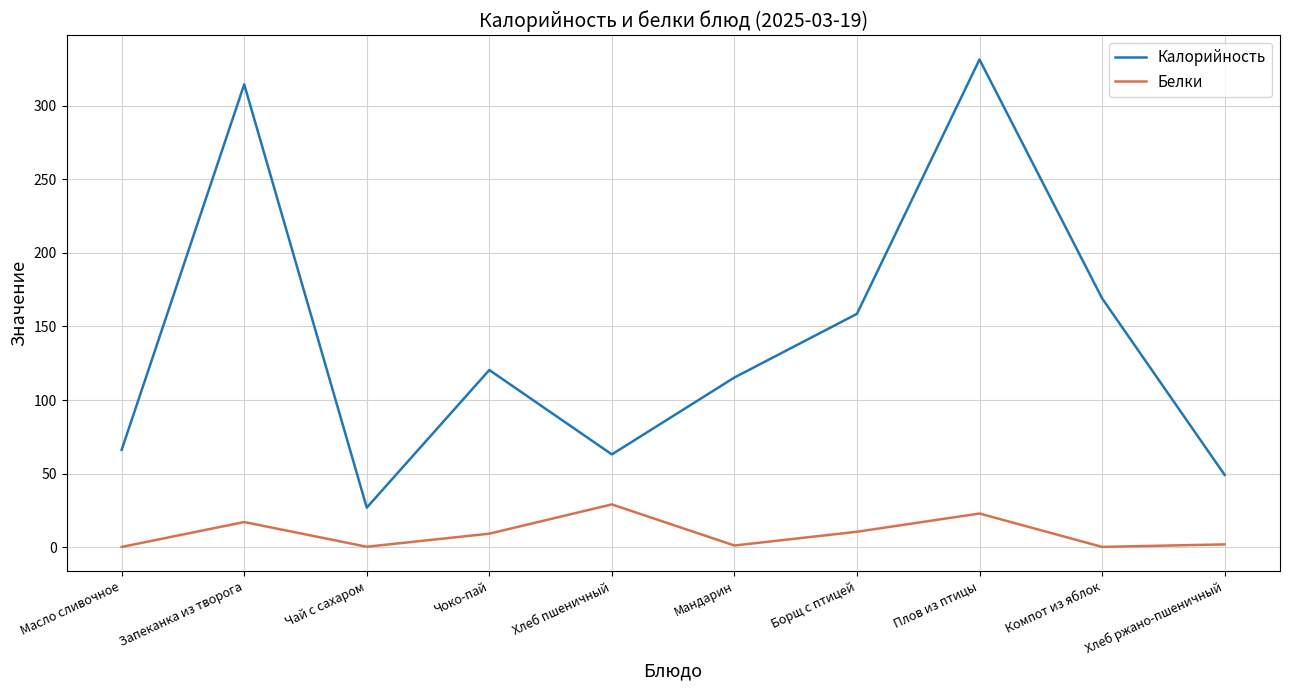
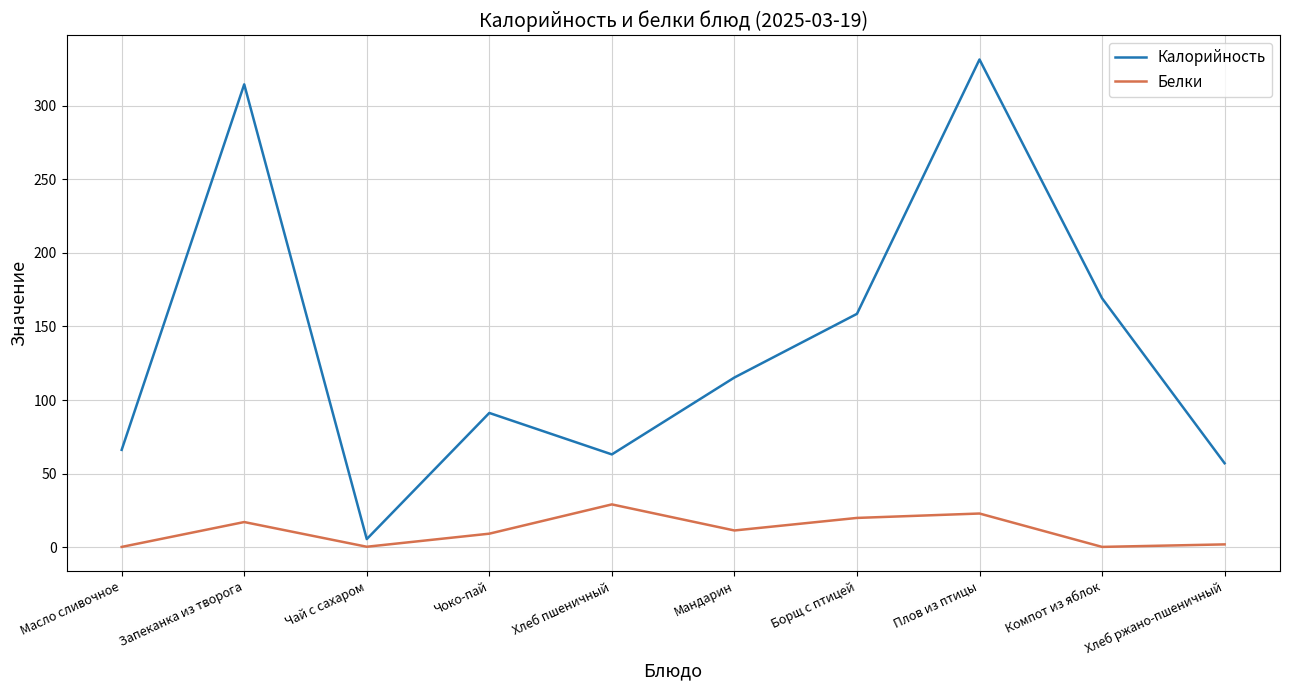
  {
    "Калорийность": {
      "Масло сливочное": 66,
      "Запеканка из творога": 315,
-     "Чай с сахаром": 27,
-     "Чоко-пай": 120,
+     "Чай с сахаром": 5,
+     "Чоко-пай": 91,
      "Хлеб пшеничный": 63,
      "Мандарин": 115,
      "Борщ с птицей": 159,
      "Плов из птицы": 332,
      "Компот из яблок": 169,
-     "Хлеб ржано-пшеничный": 49
+     "Хлеб ржано-пшеничный": 57
    },
    "Белки": {
      "Масло сливочное": 0,
      "Запеканка из творога": 17,
      "Чай с сахаром": 0,
      "Чоко-пай": 9,
      "Хлеб пшеничный": 29,
-     "Мандарин": 1,
-     "Борщ с птицей": 10,
+     "Мандарин": 11,
+     "Борщ с птицей": 20,
      "Плов из птицы": 23,
      "Компот из яблок": 0,
      "Хлеб ржано-пшеничный": 2
    }
  }
